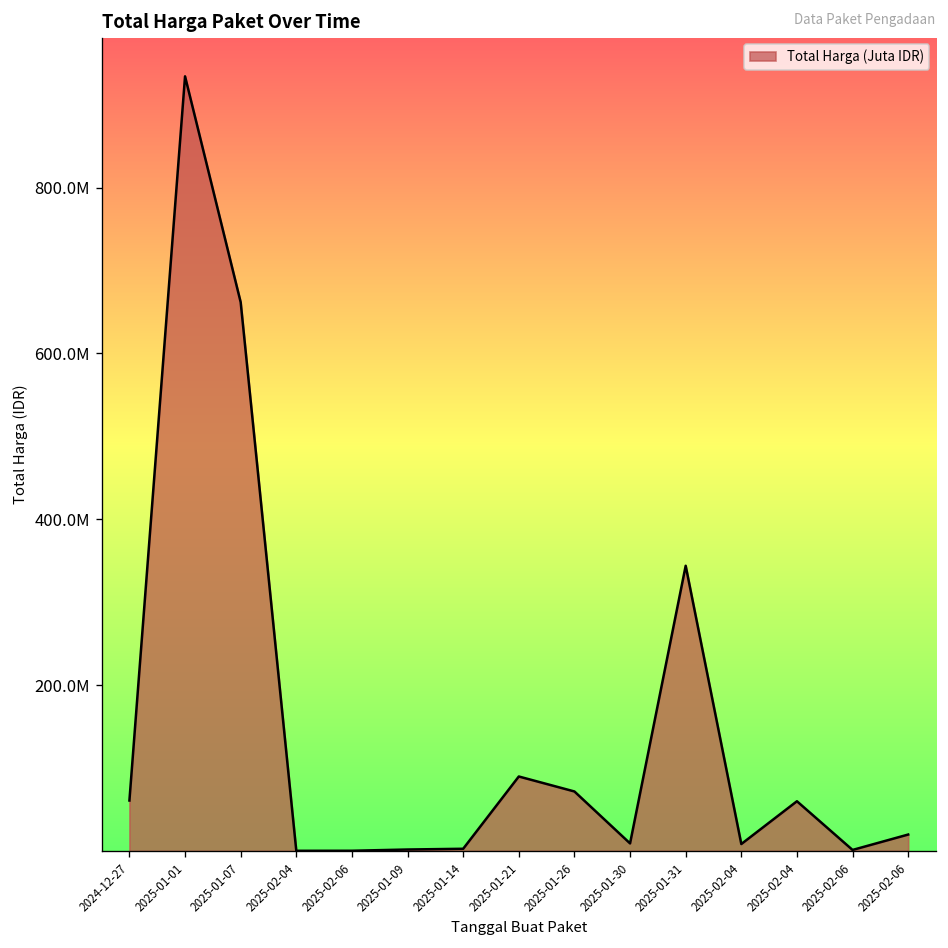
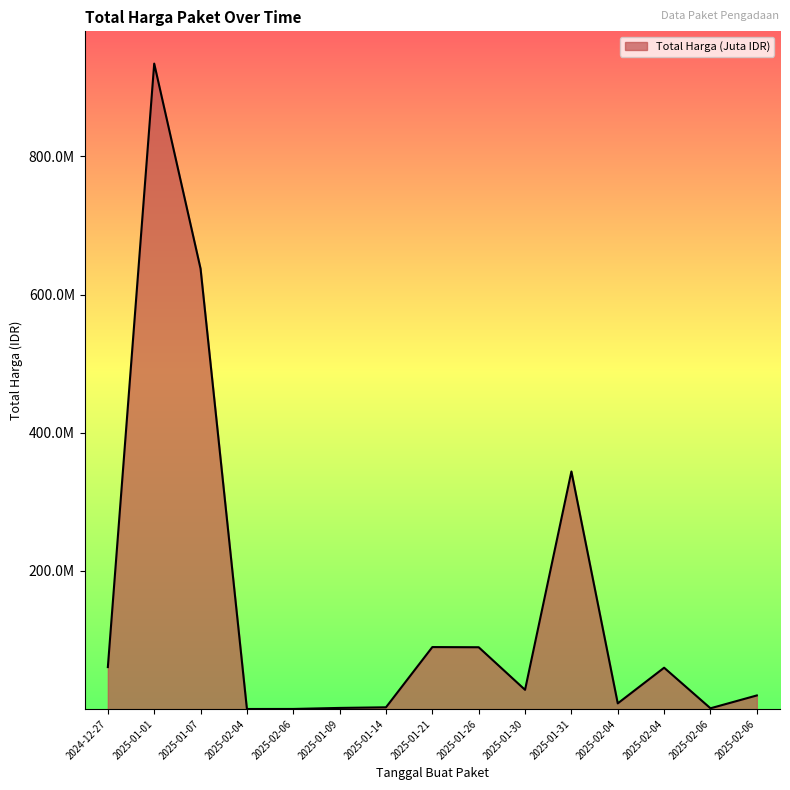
  {
    "2024-12-27": 60000000,
    "2025-01-01": 930000000,
-   "2025-01-07": 660000000,
+   "2025-01-07": 640000000,
    "2025-01-09": 0,
    "2025-01-14": 0,
    "2025-01-21": 90000000,
-   "2025-01-26": 70000000,
-   "2025-01-30": 10000000,
+   "2025-01-26": 90000000,
+   "2025-01-30": 30000000,
    "2025-01-31": 340000000
  }
